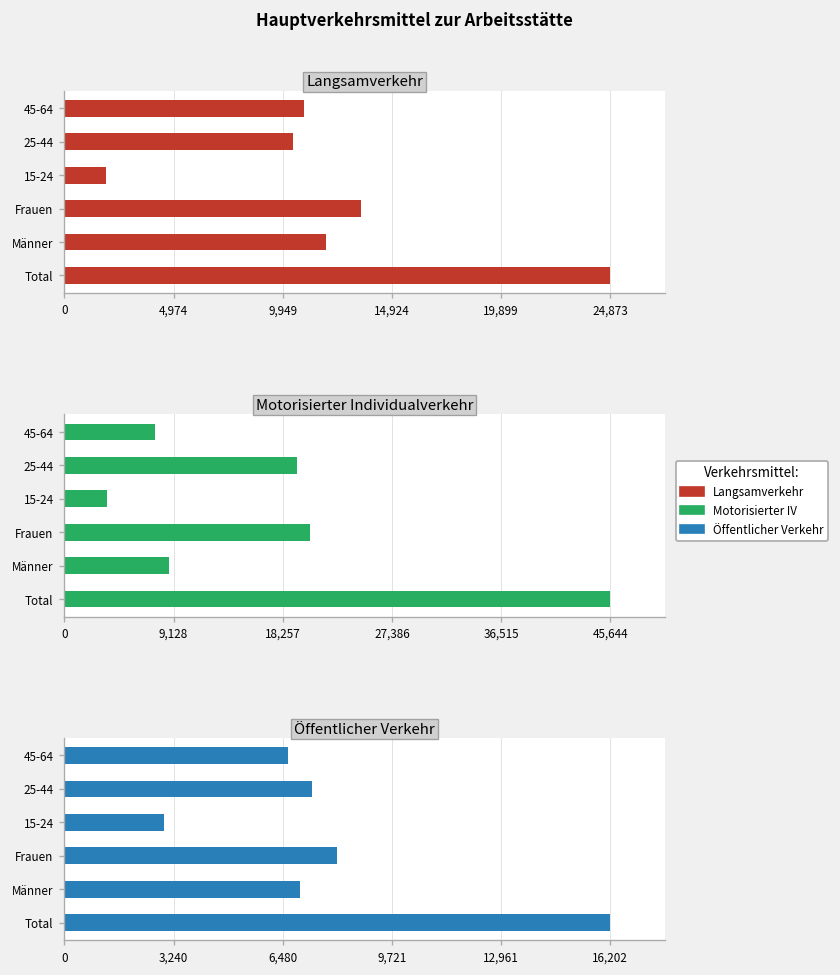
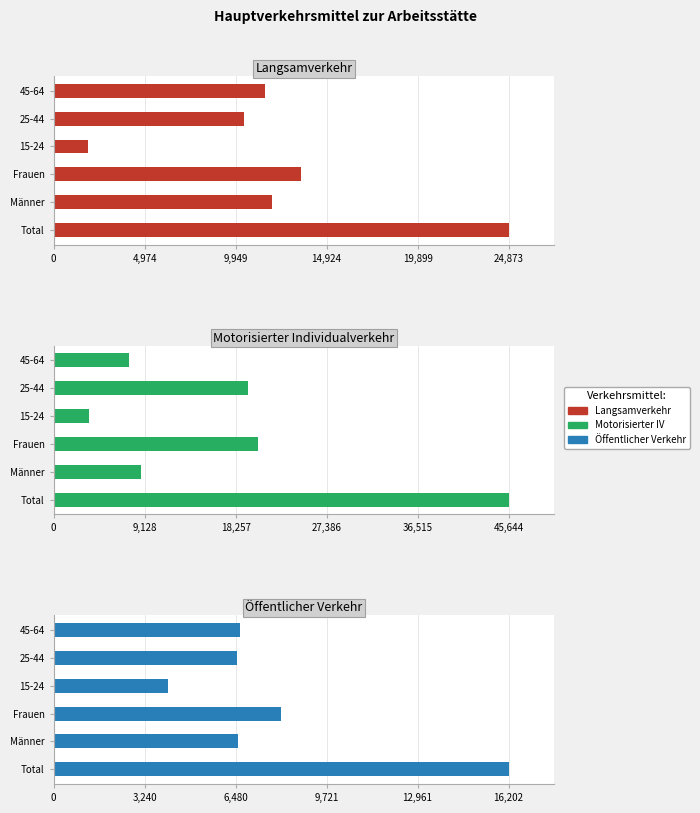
  {
    "Langsamverkehr": {
-     "45-64": "10,900",
+     "45-64": "11,600",
      "25-44": "10,400",
      "15-24": "1,900",
      "Frauen": "13,500",
      "Männer": "11,900",
      "Total": "24,900"
    },
    "Motorisierter Individualverkehr": {
      "45-64": "8,000",
      "25-44": "19,000",
      "15-24": "4,000",
      "Frauen": "21,000",
      "Männer": "9,000",
      "Total": "46,000"
    },
    "Öffentlicher Verkehr": {
      "45-64": "6,600",
-     "25-44": "7,400",
-     "15-24": "3,000",
+     "25-44": "6,500",
+     "15-24": "4,100",
      "Frauen": "8,100",
-     "Männer": "7,000",
+     "Männer": "6,600",
      "Total": "16,200"
    }
  }
